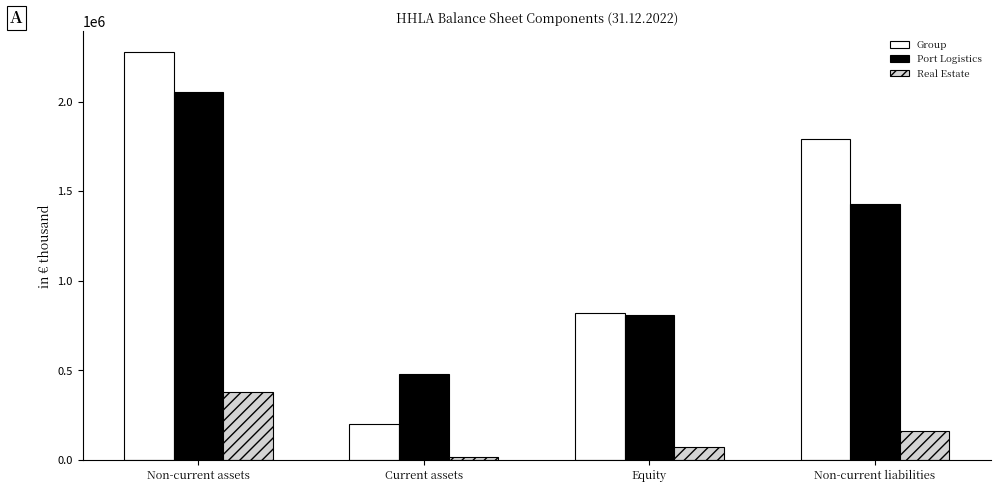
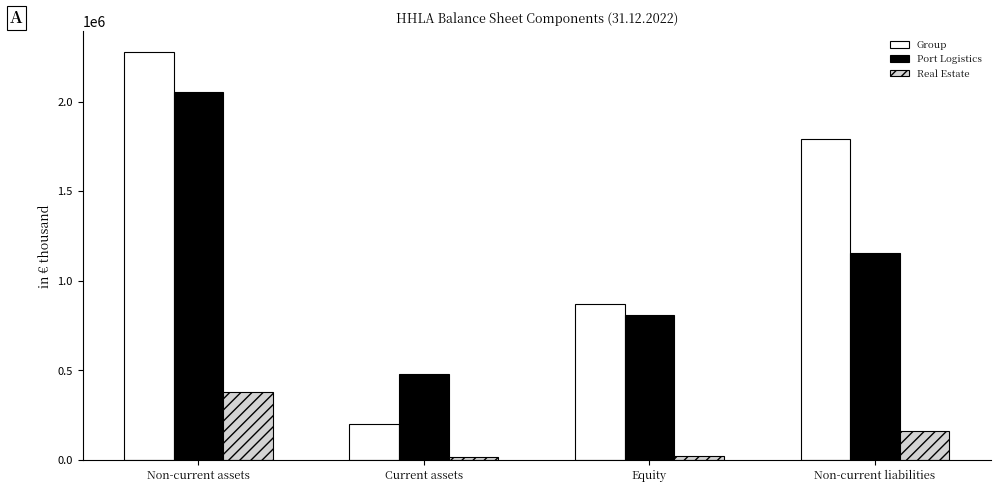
  {
    "Group": {
      "Non-current assets": 2280000,
      "Current assets": 200000,
-     "Equity": 820000,
+     "Equity": 870000,
      "Non-current liabilities": 1790000
    },
    "Port Logistics": {
      "Non-current assets": 2050000,
      "Current assets": 480000,
      "Equity": 810000,
-     "Non-current liabilities": 1430000
+     "Non-current liabilities": 1160000
    },
    "Real Estate": {
      "Non-current assets": 380000,
      "Current assets": 20000,
-     "Equity": 70000,
+     "Equity": 30000,
      "Non-current liabilities": 160000
    }
  }
